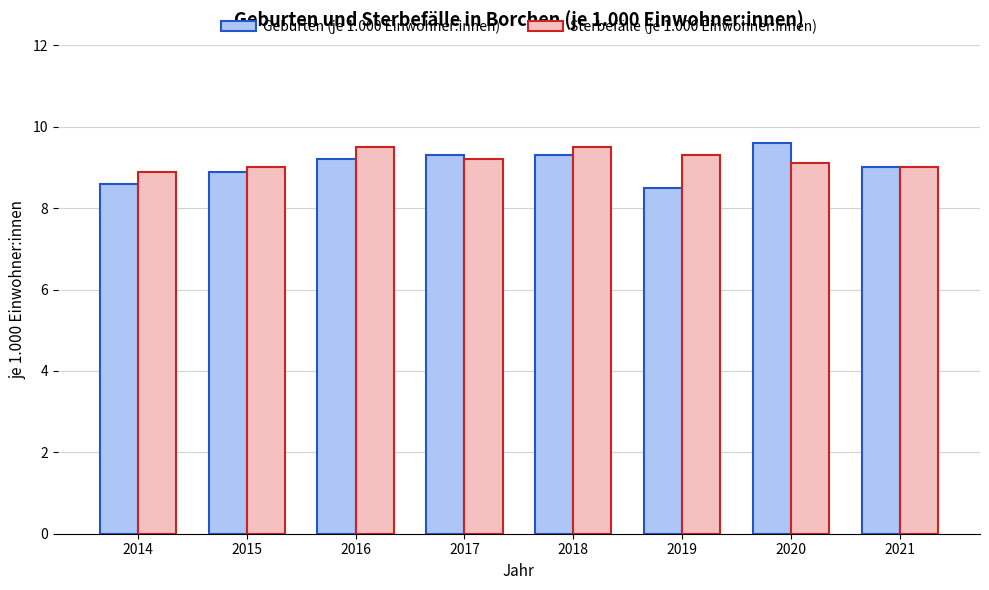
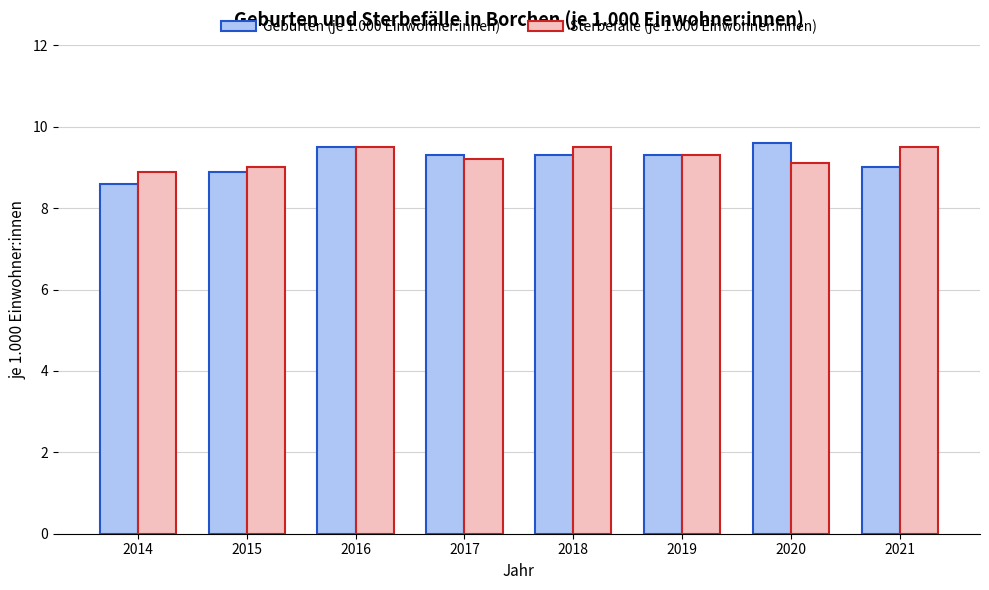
  {
    "Geburten (je 1.000 Einwohner:innen)": {
      "2014": 8.6,
      "2015": 8.9,
-     "2016": 9.2,
+     "2016": 9.5,
      "2017": 9.3,
      "2018": 9.3,
-     "2019": 8.5,
+     "2019": 9.3,
      "2020": 9.6,
      "2021": 9.0
    },
    "Sterbefälle (je 1.000 Einwohner:innen)": {
      "2014": 8.9,
      "2015": 9.0,
      "2016": 9.5,
      "2017": 9.2,
      "2018": 9.5,
      "2019": 9.3,
      "2020": 9.1,
-     "2021": 9.0
+     "2021": 9.5
    }
  }
